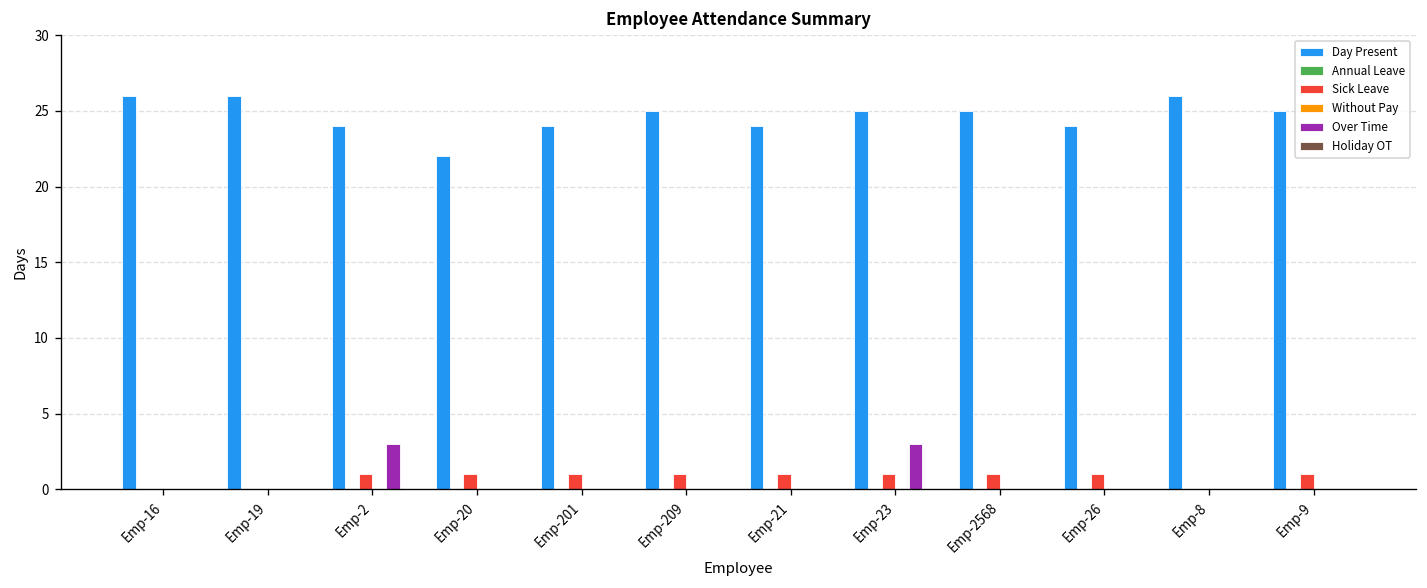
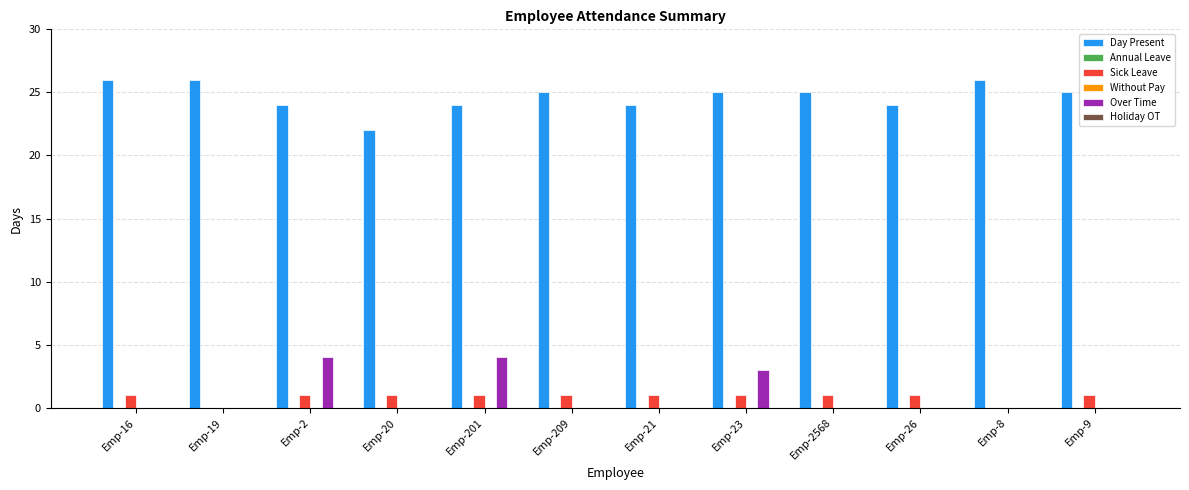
  {
    "Day Present": {
      "Emp-16": 26,
      "Emp-19": 26,
      "Emp-2": 24,
      "Emp-20": 22,
      "Emp-201": 24,
      "Emp-209": 25,
      "Emp-21": 24,
      "Emp-23": 25,
      "Emp-2568": 25,
      "Emp-26": 24,
      "Emp-8": 26,
      "Emp-9": 25
    },
    "Annual Leave": {
      "Emp-16": 0,
      "Emp-19": 0,
      "Emp-2": 0,
      "Emp-20": 0,
      "Emp-201": 0,
      "Emp-209": 0,
      "Emp-21": 0,
      "Emp-23": 0,
      "Emp-2568": 0,
      "Emp-26": 0,
      "Emp-8": 0,
      "Emp-9": 0
    },
    "Sick Leave": {
-     "Emp-16": 0,
+     "Emp-16": 1,
      "Emp-19": 0,
      "Emp-2": 1,
      "Emp-20": 1,
      "Emp-201": 1,
      "Emp-209": 1,
      "Emp-21": 1,
      "Emp-23": 1,
      "Emp-2568": 1,
      "Emp-26": 1,
      "Emp-8": 0,
      "Emp-9": 1
    },
    "Without Pay": {
      "Emp-16": 0,
      "Emp-19": 0,
      "Emp-2": 0,
      "Emp-20": 0,
      "Emp-201": 0,
      "Emp-209": 0,
      "Emp-21": 0,
      "Emp-23": 0,
      "Emp-2568": 0,
      "Emp-26": 0,
      "Emp-8": 0,
      "Emp-9": 0
    },
    "Over Time": {
      "Emp-16": 0,
      "Emp-19": 0,
-     "Emp-2": 3,
+     "Emp-2": 4,
      "Emp-20": 0,
-     "Emp-201": 0,
+     "Emp-201": 4,
      "Emp-209": 0,
      "Emp-21": 0,
      "Emp-23": 3,
      "Emp-2568": 0,
      "Emp-26": 0,
      "Emp-8": 0,
      "Emp-9": 0
    },
    "Holiday OT": {
      "Emp-16": 0,
      "Emp-19": 0,
      "Emp-2": 0,
      "Emp-20": 0,
      "Emp-201": 0,
      "Emp-209": 0,
      "Emp-21": 0,
      "Emp-23": 0,
      "Emp-2568": 0,
      "Emp-26": 0,
      "Emp-8": 0,
      "Emp-9": 0
    }
  }
